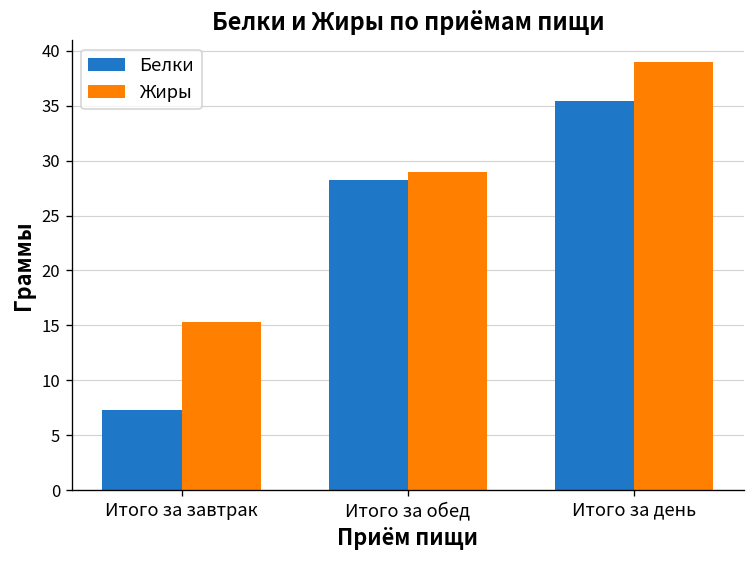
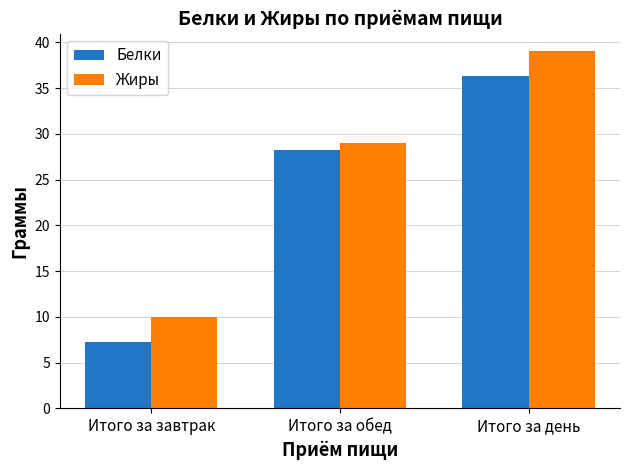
  {
    "Белки": {
      "Итого за завтрак": 7,
      "Итого за обед": 28,
-     "Итого за день": 35
+     "Итого за день": 36
    },
    "Жиры": {
-     "Итого за завтрак": 15,
+     "Итого за завтрак": 10,
      "Итого за обед": 29,
      "Итого за день": 39
    }
  }
